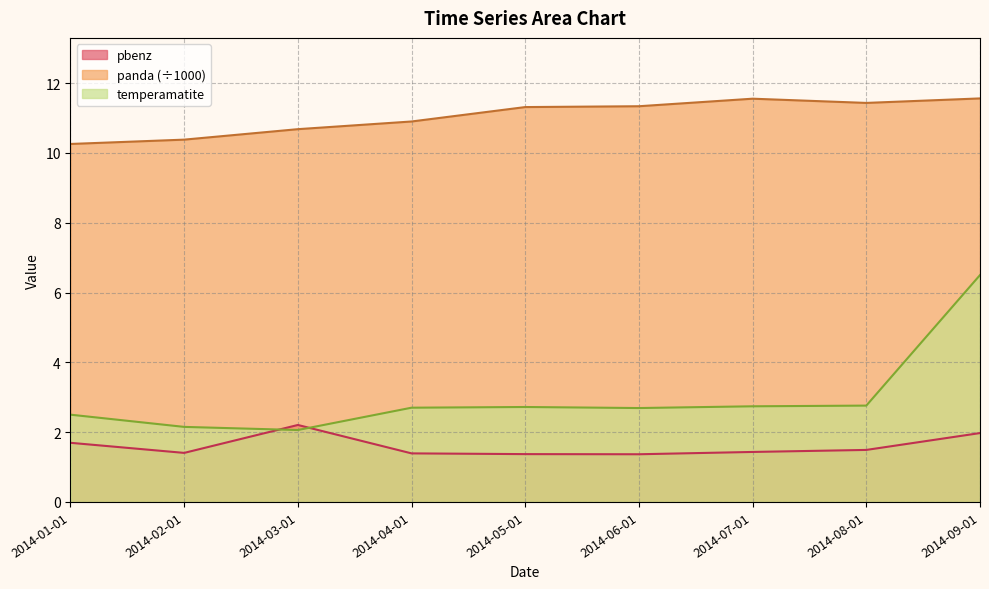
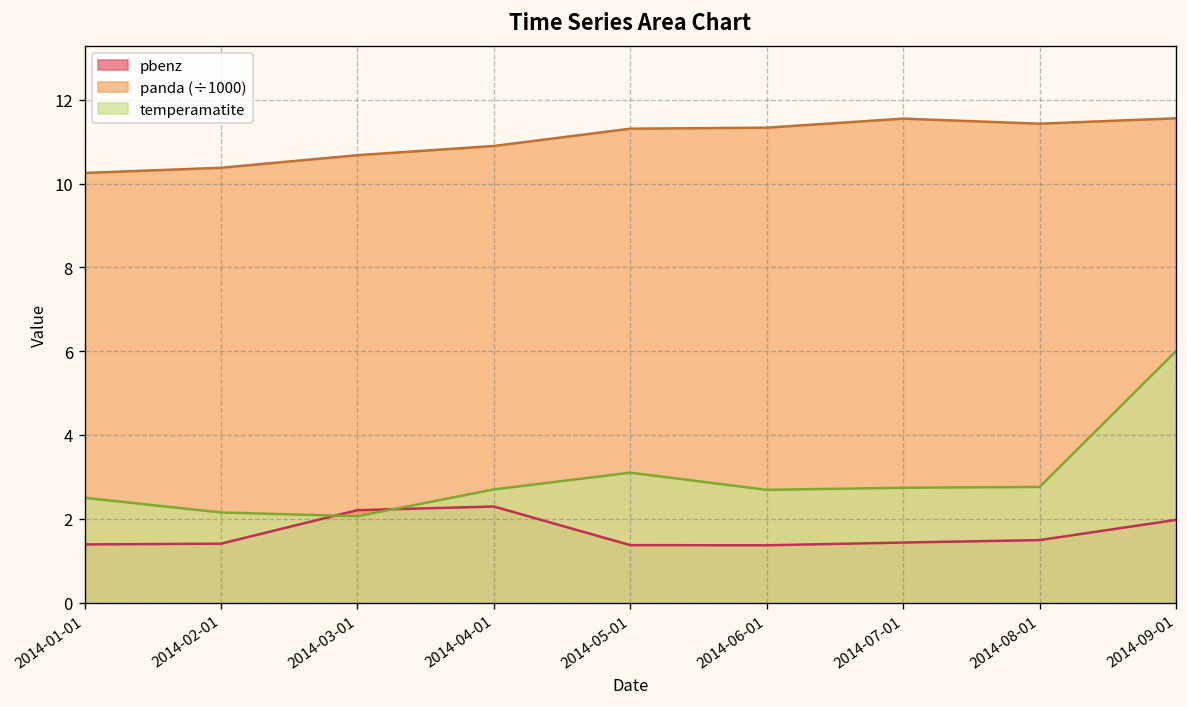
  {
    "pbenz": {
-     "2014-01-01": 1.7,
+     "2014-01-01": 1.4,
      "2014-02-01": 1.4,
      "2014-03-01": 2.2,
-     "2014-04-01": 1.4,
+     "2014-04-01": 2.3,
      "2014-05-01": 1.4,
      "2014-06-01": 1.4,
      "2014-07-01": 1.4,
      "2014-08-01": 1.5,
      "2014-09-01": 2.0
    },
    "panda (÷1000)": {
      "2014-01-01": 10.3,
      "2014-02-01": 10.4,
      "2014-03-01": 10.7,
      "2014-04-01": 10.9,
      "2014-05-01": 11.3,
      "2014-06-01": 11.3,
      "2014-07-01": 11.6,
      "2014-08-01": 11.4,
      "2014-09-01": 11.6
    },
    "temperamatite": {
      "2014-01-01": 2.5,
      "2014-02-01": 2.2,
      "2014-03-01": 2.1,
      "2014-04-01": 2.7,
-     "2014-05-01": 2.7,
+     "2014-05-01": 3.1,
      "2014-06-01": 2.7,
      "2014-07-01": 2.7,
      "2014-08-01": 2.8,
-     "2014-09-01": 6.5
+     "2014-09-01": 6.0
    }
  }
